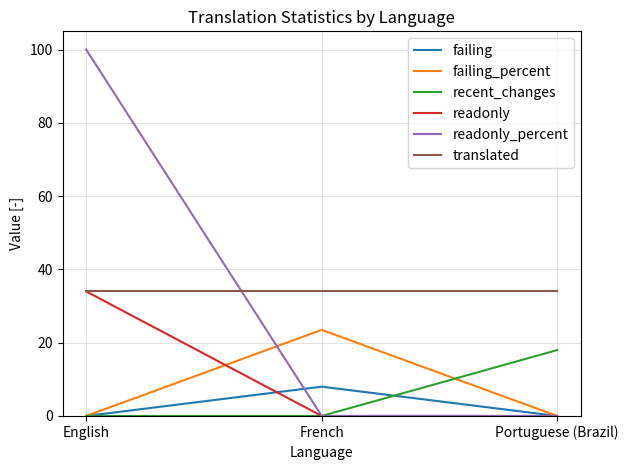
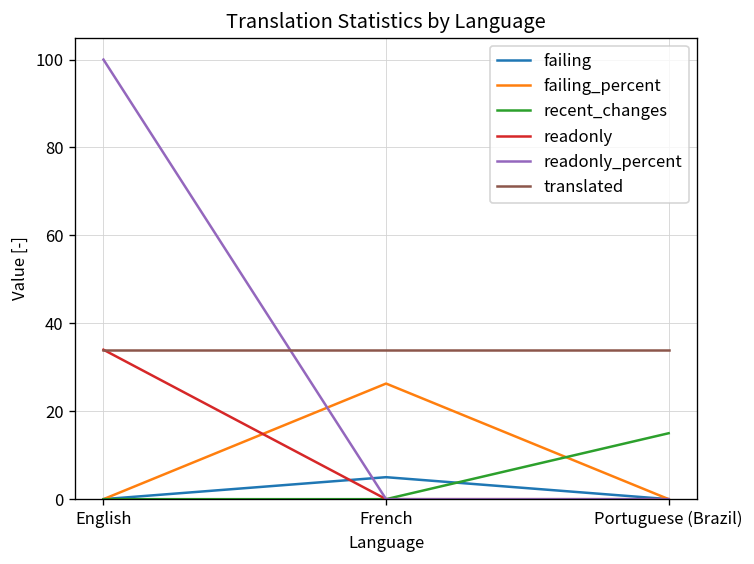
  {
    "failing": {
-     "French": 8
+     "French": 5
    },
    "failing_percent": {
-     "French": 24
+     "French": 26
    },
    "recent_changes": {
-     "Portuguese (Brazil)": 18
+     "Portuguese (Brazil)": 15
    },
    "readonly_percent": {
      "English": 100
    },
    "translated": {
      "French": 34,
      "Portuguese (Brazil)": 34
    }
  }
